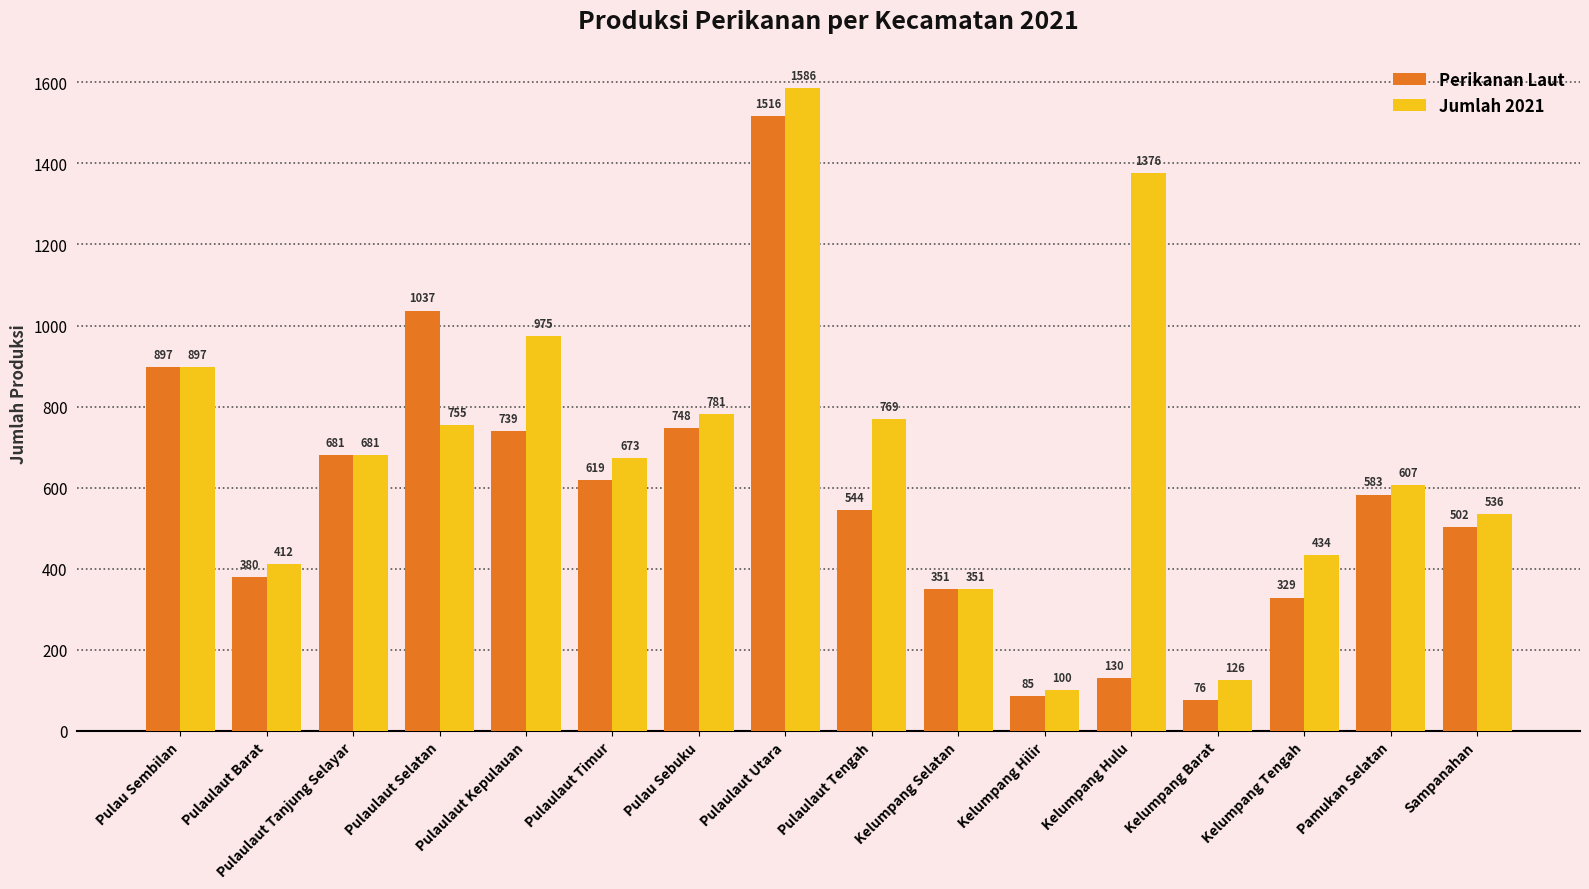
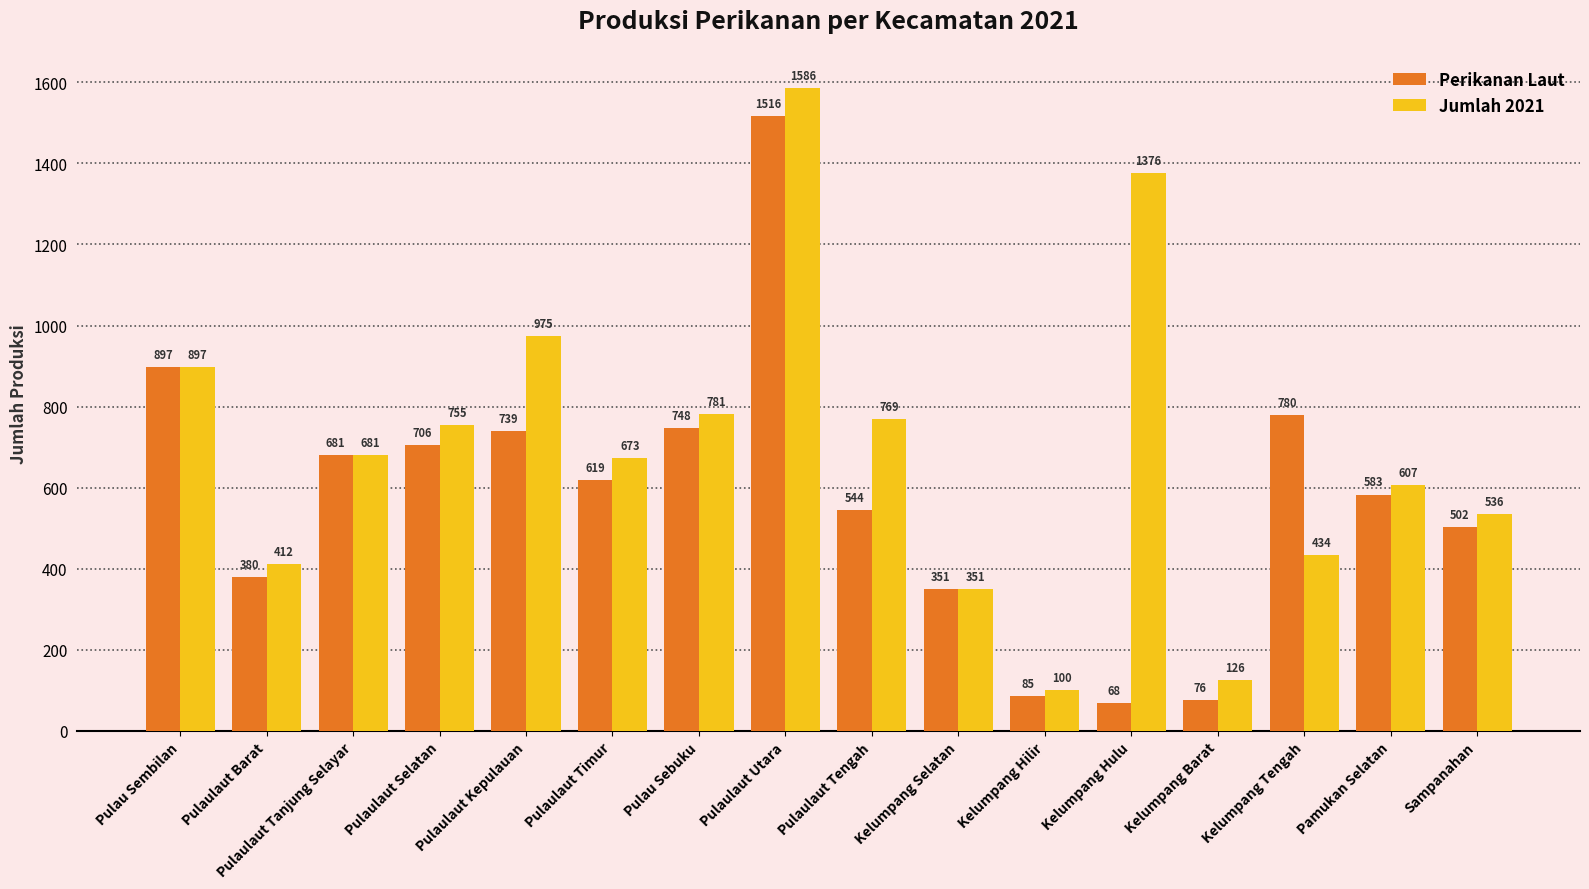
  {
    "Perikanan Laut": {
      "Pulau Sembilan": 897,
      "Pulaulaut Barat": 380,
      "Pulaulaut Tanjung Selayar": 681,
-     "Pulaulaut Selatan": 1037,
+     "Pulaulaut Selatan": 706,
      "Pulaulaut Kepulauan": 739,
      "Pulaulaut Timur": 619,
      "Pulau Sebuku": 748,
      "Pulaulaut Utara": 1516,
      "Pulaulaut Tengah": 544,
      "Kelumpang Selatan": 351,
      "Kelumpang Hilir": 85,
-     "Kelumpang Hulu": 130,
+     "Kelumpang Hulu": 68,
      "Kelumpang Barat": 76,
-     "Kelumpang Tengah": 329,
+     "Kelumpang Tengah": 780,
      "Pamukan Selatan": 583,
      "Sampanahan": 502
    },
    "Jumlah 2021": {
      "Pulau Sembilan": 897,
      "Pulaulaut Barat": 412,
      "Pulaulaut Tanjung Selayar": 681,
      "Pulaulaut Selatan": 755,
      "Pulaulaut Kepulauan": 975,
      "Pulaulaut Timur": 673,
      "Pulau Sebuku": 781,
      "Pulaulaut Utara": 1586,
      "Pulaulaut Tengah": 769,
      "Kelumpang Selatan": 351,
      "Kelumpang Hilir": 100,
      "Kelumpang Hulu": 1376,
      "Kelumpang Barat": 126,
      "Kelumpang Tengah": 434,
      "Pamukan Selatan": 607,
      "Sampanahan": 536
    }
  }
